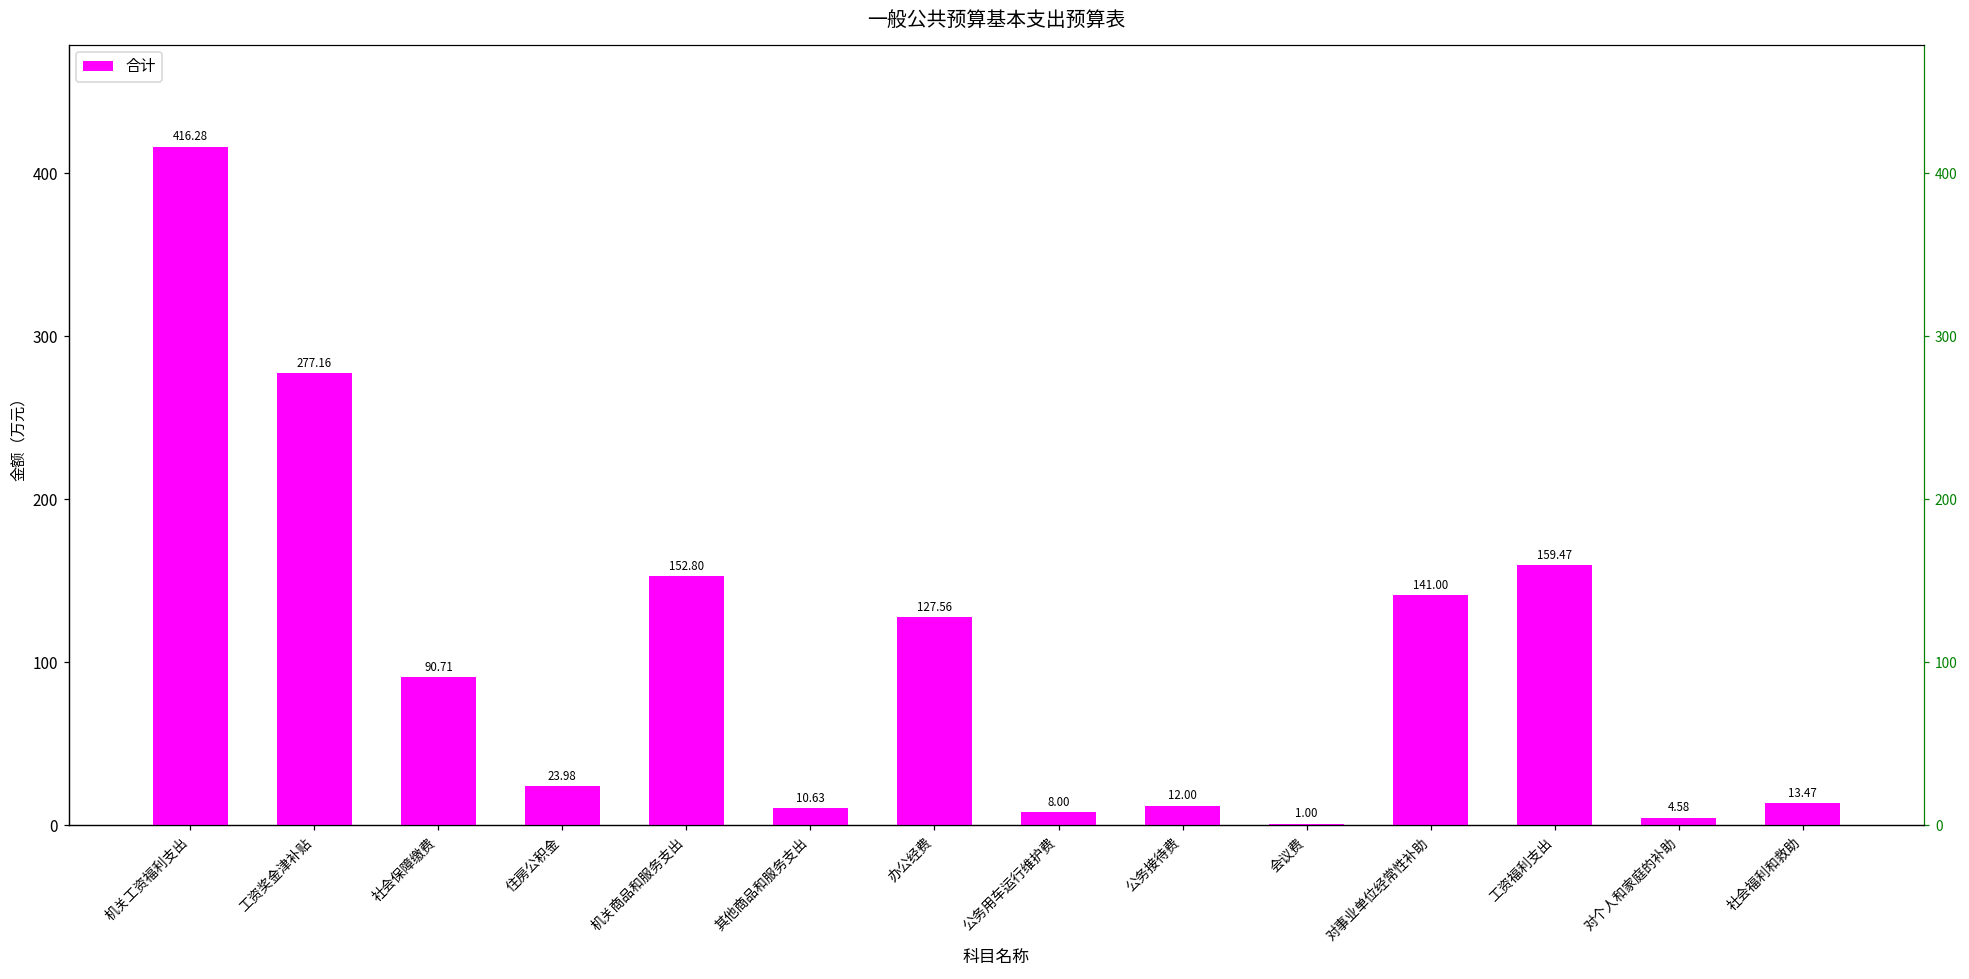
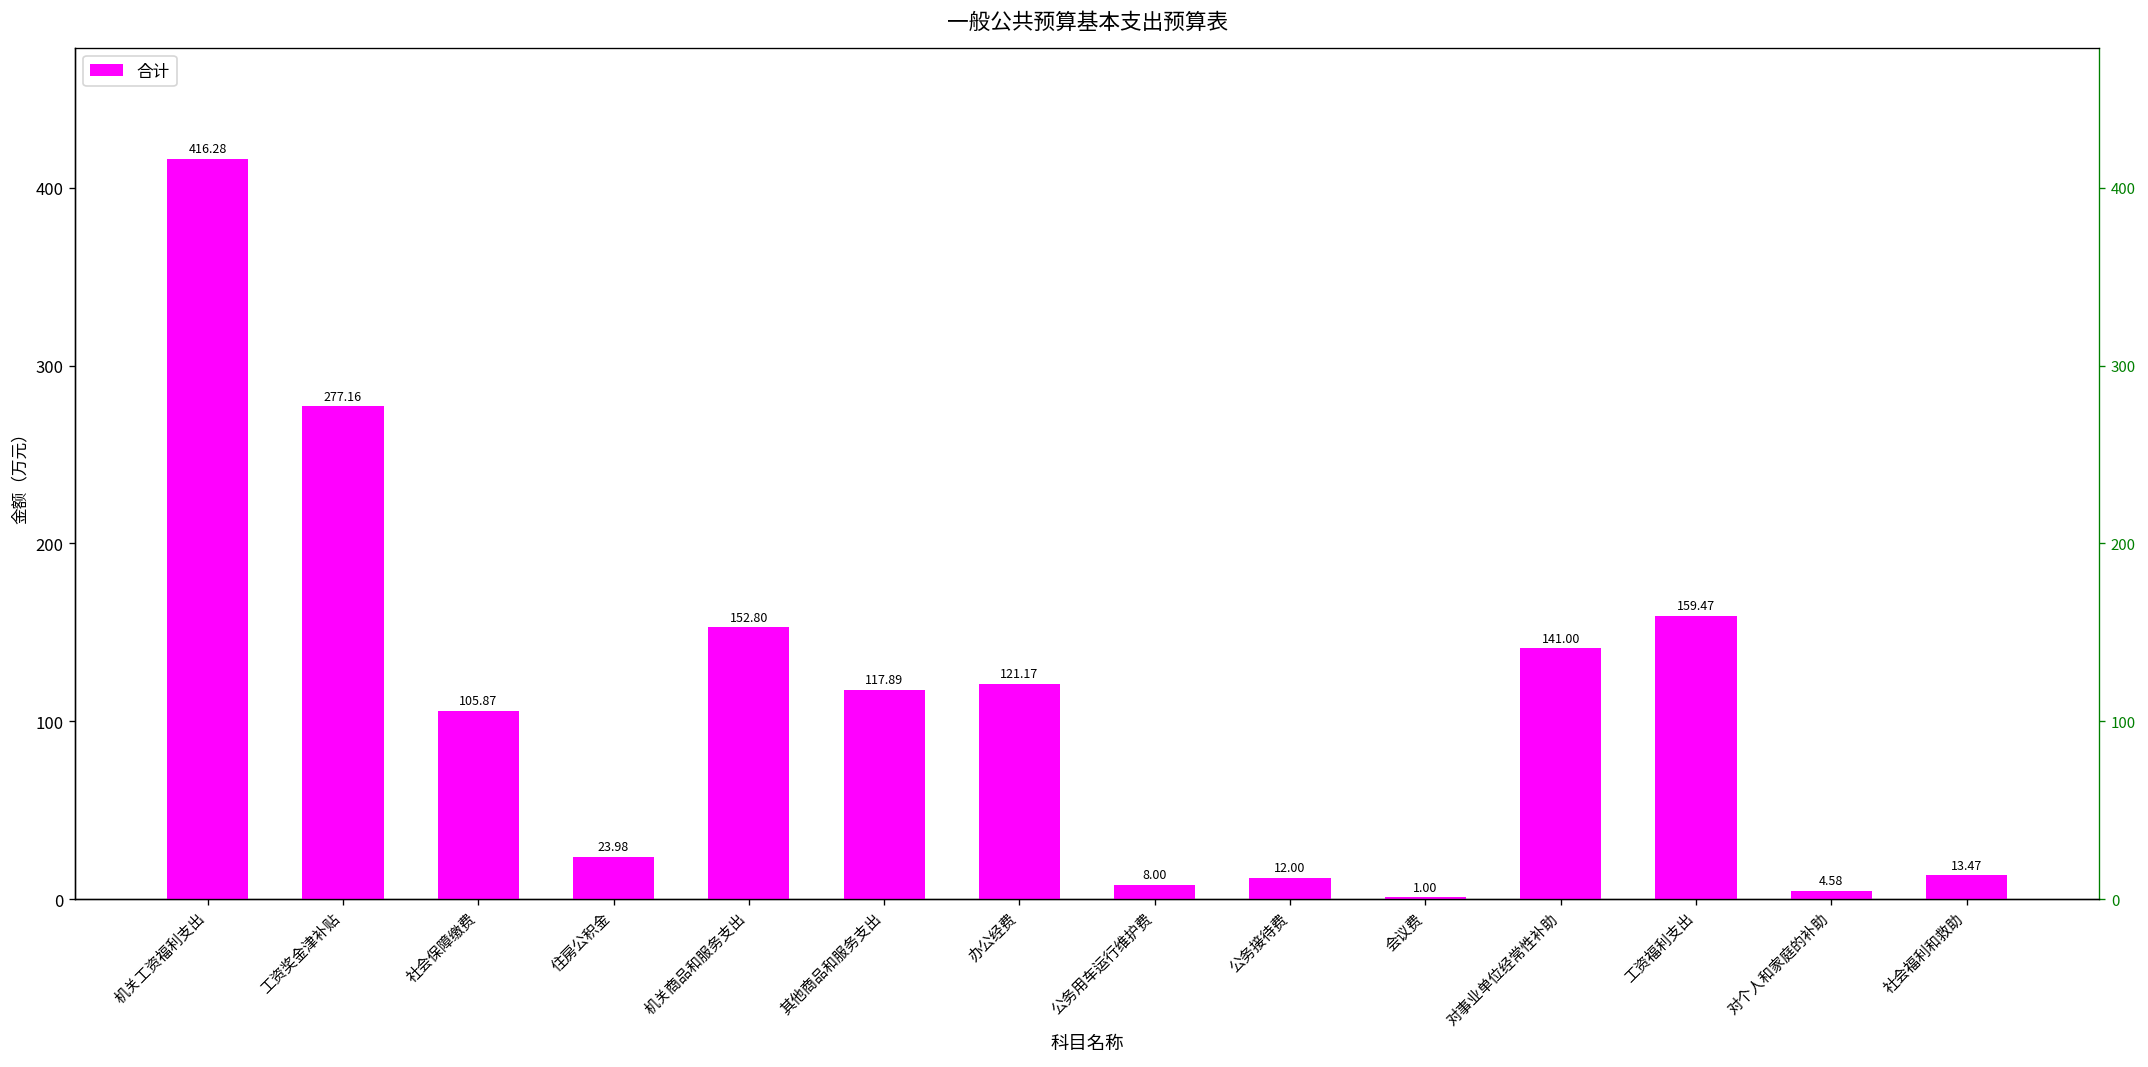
  {
    "机关工资福利支出": 416.28,
    "工资奖金津补贴": 277.16,
-   "社会保障缴费": 90.71,
+   "社会保障缴费": 105.87,
    "住房公积金": 23.98,
    "机关商品和服务支出": 152.80,
-   "其他商品和服务支出": 10.63,
-   "办公经费": 127.56,
+   "其他商品和服务支出": 117.89,
+   "办公经费": 121.17,
    "公务用车运行维护费": 8.00,
    "公务接待费": 12.00,
    "会议费": 1.00,
    "对事业单位经常性补助": 141.00,
    "工资福利支出": 159.47,
    "对个人和家庭的补助": 4.58,
    "社会福利和救助": 13.47
  }
